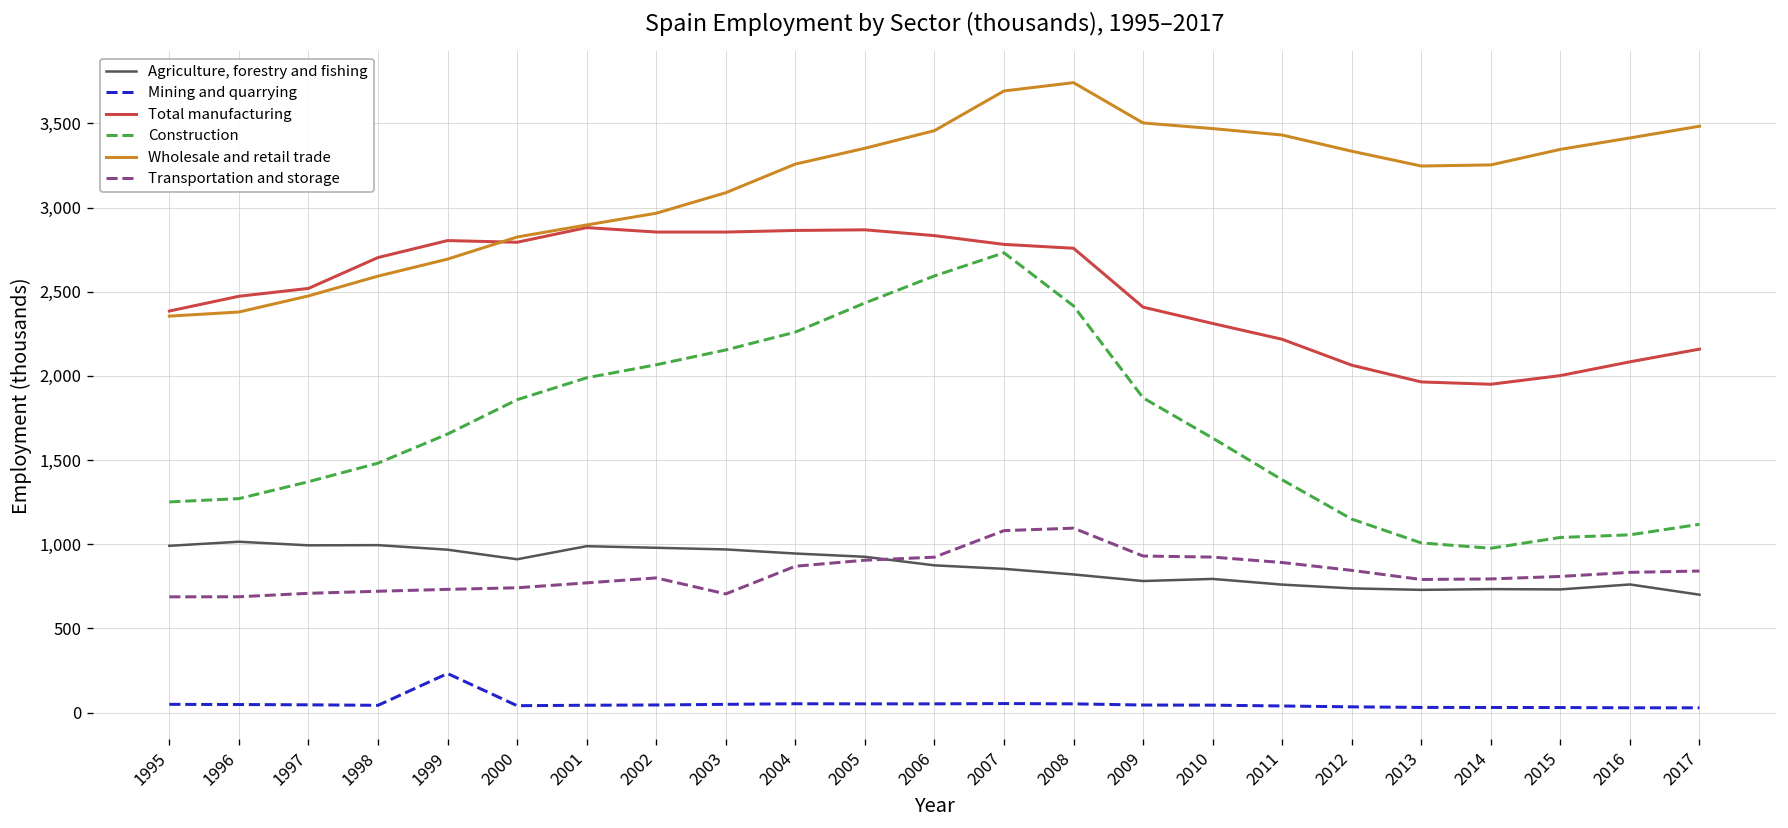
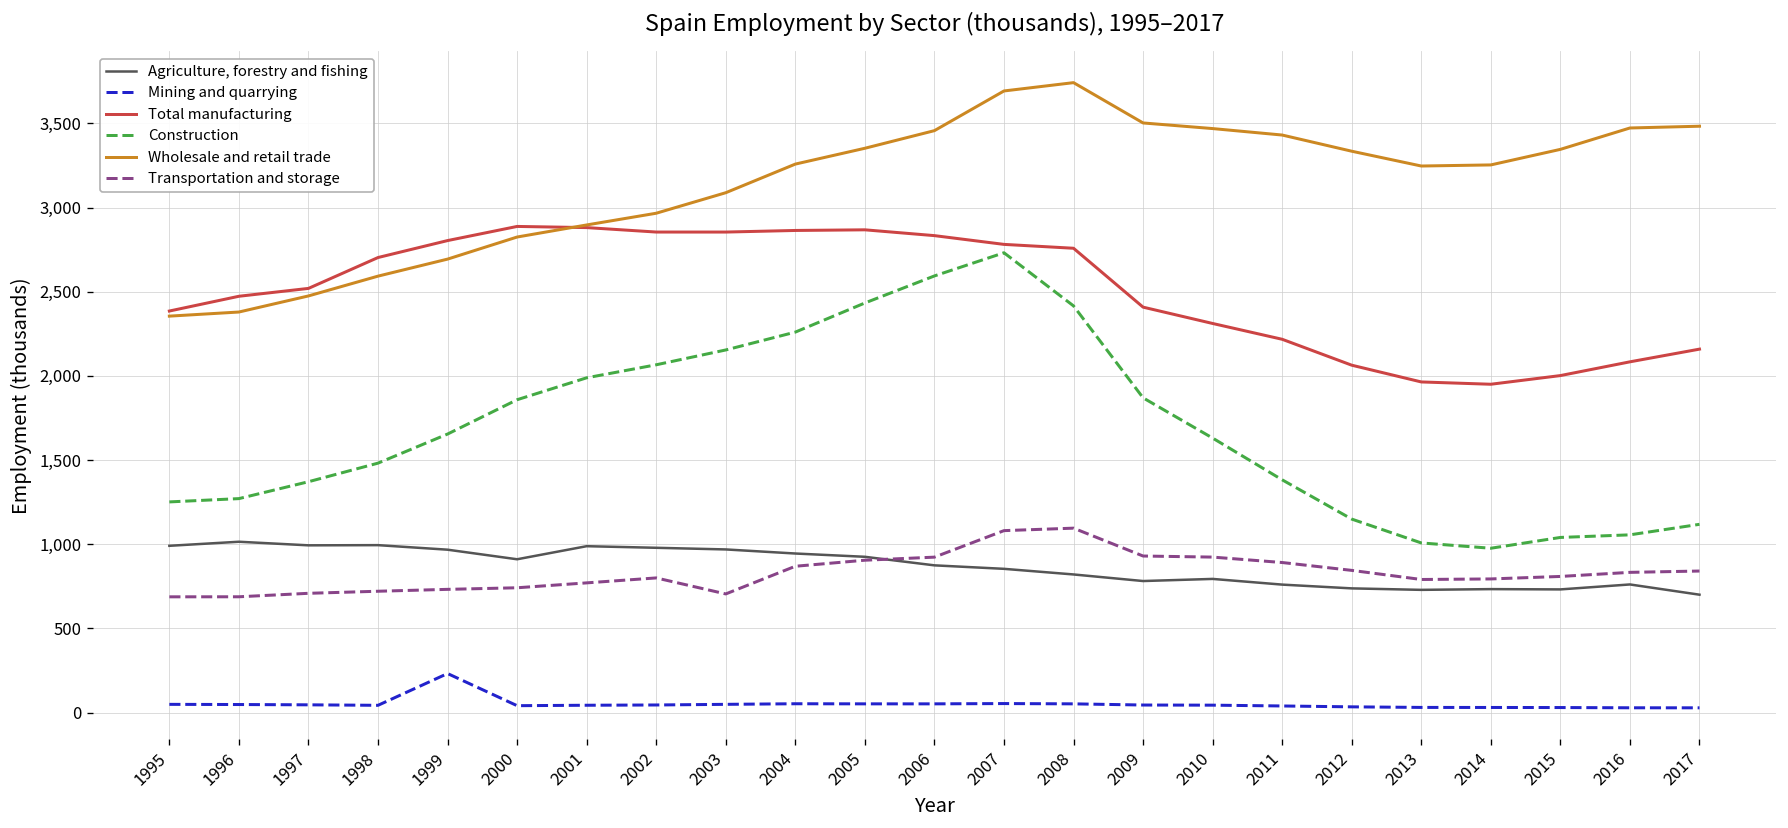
  {
    "Agriculture, forestry and fishing": {
      "1995": "990",
      "1996": "1,010",
      "1997": "990",
      "1998": "990",
      "1999": "970",
      "2000": "910",
      "2001": "990",
      "2002": "980",
      "2003": "970",
      "2004": "940",
      "2005": "930",
      "2006": "870",
      "2007": "850",
      "2008": "820",
      "2009": "780",
      "2010": "790",
      "2011": "760",
      "2012": "740",
      "2013": "730",
      "2014": "730",
      "2015": "730",
      "2016": "760",
      "2017": "700"
    },
    "Mining and quarrying": {
      "1995": "50",
      "1996": "50",
      "1997": "50",
      "1998": "40",
      "1999": "230",
      "2000": "40",
      "2001": "40",
      "2002": "50",
      "2003": "50",
      "2004": "50",
      "2005": "50",
      "2006": "50",
      "2007": "50",
      "2008": "50",
      "2009": "40",
      "2010": "40",
      "2011": "40",
      "2012": "30",
      "2013": "30",
      "2014": "30",
      "2015": "30",
      "2016": "30",
      "2017": "30"
    },
    "Total manufacturing": {
      "1995": "2,390",
      "1996": "2,470",
      "1997": "2,520",
      "1998": "2,700",
      "1999": "2,800",
-     "2000": "2,790",
+     "2000": "2,890",
      "2002": "2,850",
      "2003": "2,850",
      "2004": "2,860",
      "2005": "2,870",
      "2006": "2,830",
      "2007": "2,780",
      "2008": "2,760",
      "2009": "2,410",
      "2010": "2,310",
      "2011": "2,220",
      "2012": "2,060",
      "2013": "1,960",
      "2014": "1,950",
      "2015": "2,000",
      "2016": "2,080",
      "2017": "2,160"
    },
    "Construction": {
      "1995": "1,250",
      "1996": "1,270",
      "1997": "1,370",
      "1998": "1,480",
      "1999": "1,650",
      "2000": "1,860",
      "2001": "1,990",
      "2002": "2,070",
      "2003": "2,150",
      "2004": "2,260",
      "2005": "2,430",
      "2006": "2,590",
      "2007": "2,730",
      "2008": "2,420",
      "2009": "1,870",
      "2010": "1,630",
      "2011": "1,380",
      "2012": "1,150",
      "2013": "1,010",
      "2014": "980",
      "2015": "1,040",
      "2016": "1,060",
      "2017": "1,120"
    },
    "Wholesale and retail trade": {
      "1995": "2,350",
      "1996": "2,380",
      "1997": "2,470",
      "1998": "2,590",
      "1999": "2,690",
      "2000": "2,820",
      "2002": "2,970",
      "2003": "3,090",
      "2004": "3,260",
      "2005": "3,350",
      "2006": "3,460",
      "2007": "3,690",
      "2008": "3,740",
      "2009": "3,500",
      "2010": "3,470",
      "2011": "3,430",
      "2012": "3,330",
      "2013": "3,250",
      "2014": "3,250",
      "2015": "3,350",
-     "2016": "3,410",
+     "2016": "3,470",
      "2017": "3,480"
    },
    "Transportation and storage": {
      "1995": "690",
      "1996": "690",
      "1997": "710",
      "1998": "720",
      "1999": "730",
      "2000": "740",
      "2001": "770",
      "2002": "800",
      "2003": "700",
      "2004": "870",
      "2005": "910",
      "2006": "920",
      "2007": "1,080",
      "2008": "1,100",
      "2009": "930",
      "2010": "920",
      "2011": "890",
      "2012": "840",
      "2013": "790",
      "2014": "790",
      "2015": "810",
      "2016": "830",
      "2017": "840"
    }
  }
